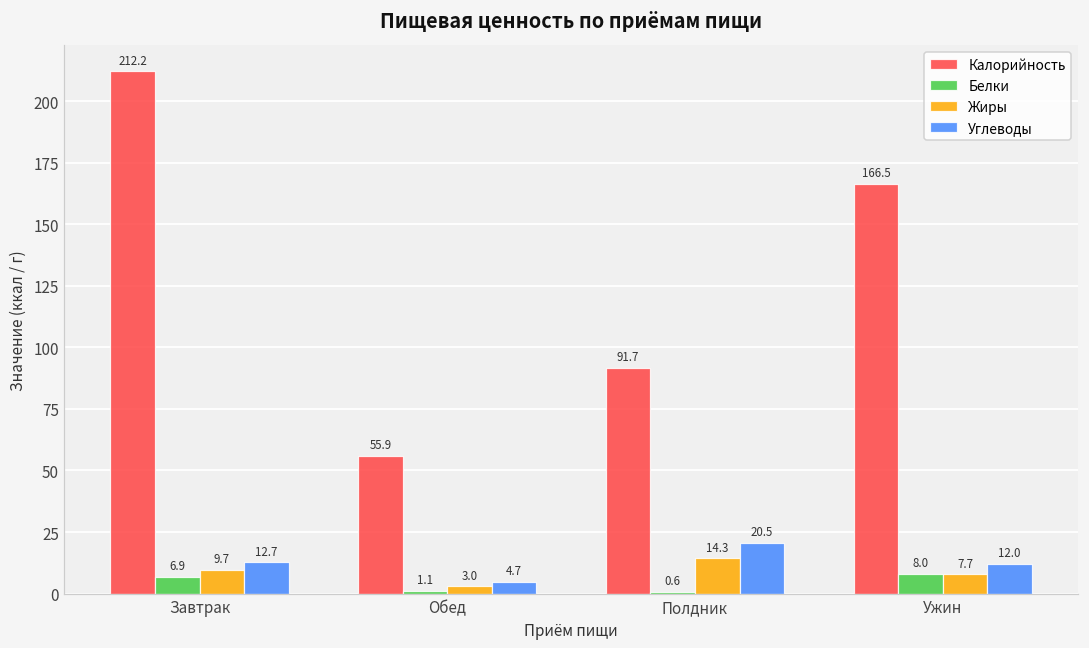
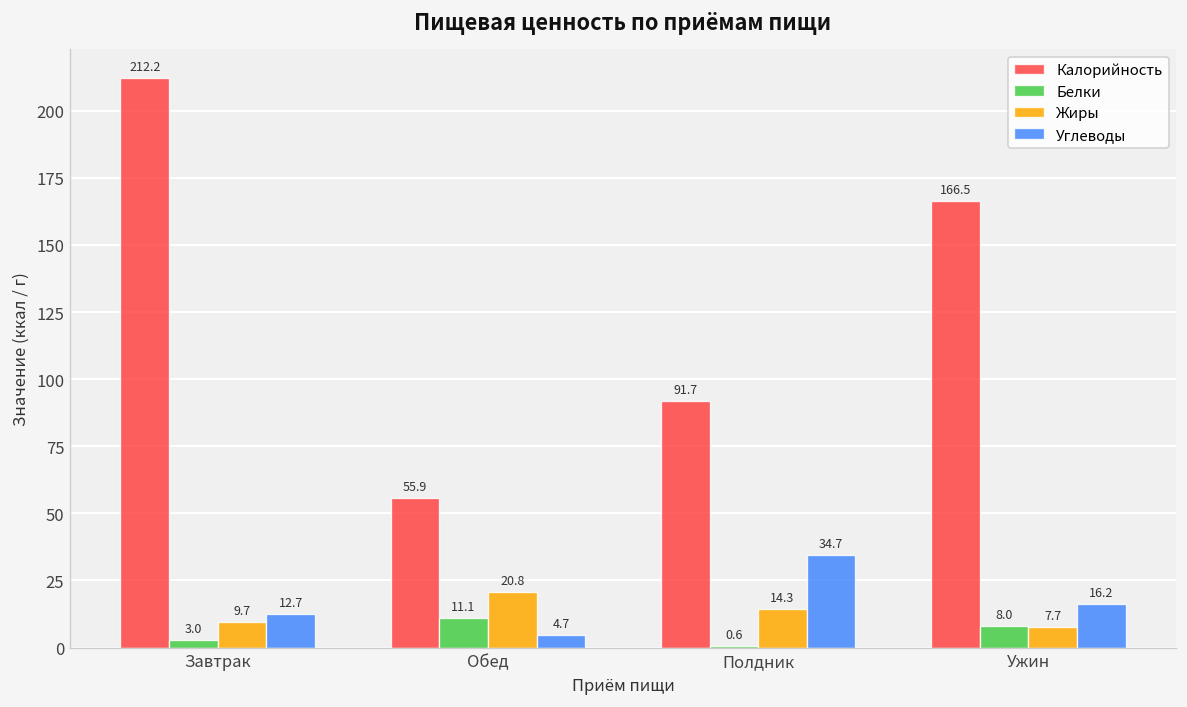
  {
    "Калорийность": {
      "Завтрак": 212.2,
      "Обед": 55.9,
      "Полдник": 91.7,
      "Ужин": 166.5
    },
    "Белки": {
-     "Завтрак": 6.9,
-     "Обед": 1.1,
+     "Завтрак": 3.0,
+     "Обед": 11.1,
      "Полдник": 0.6,
      "Ужин": 8.0
    },
    "Жиры": {
      "Завтрак": 9.7,
-     "Обед": 3.0,
+     "Обед": 20.8,
      "Полдник": 14.3,
      "Ужин": 7.7
    },
    "Углеводы": {
      "Завтрак": 12.7,
      "Обед": 4.7,
-     "Полдник": 20.5,
-     "Ужин": 12.0
+     "Полдник": 34.7,
+     "Ужин": 16.2
    }
  }
